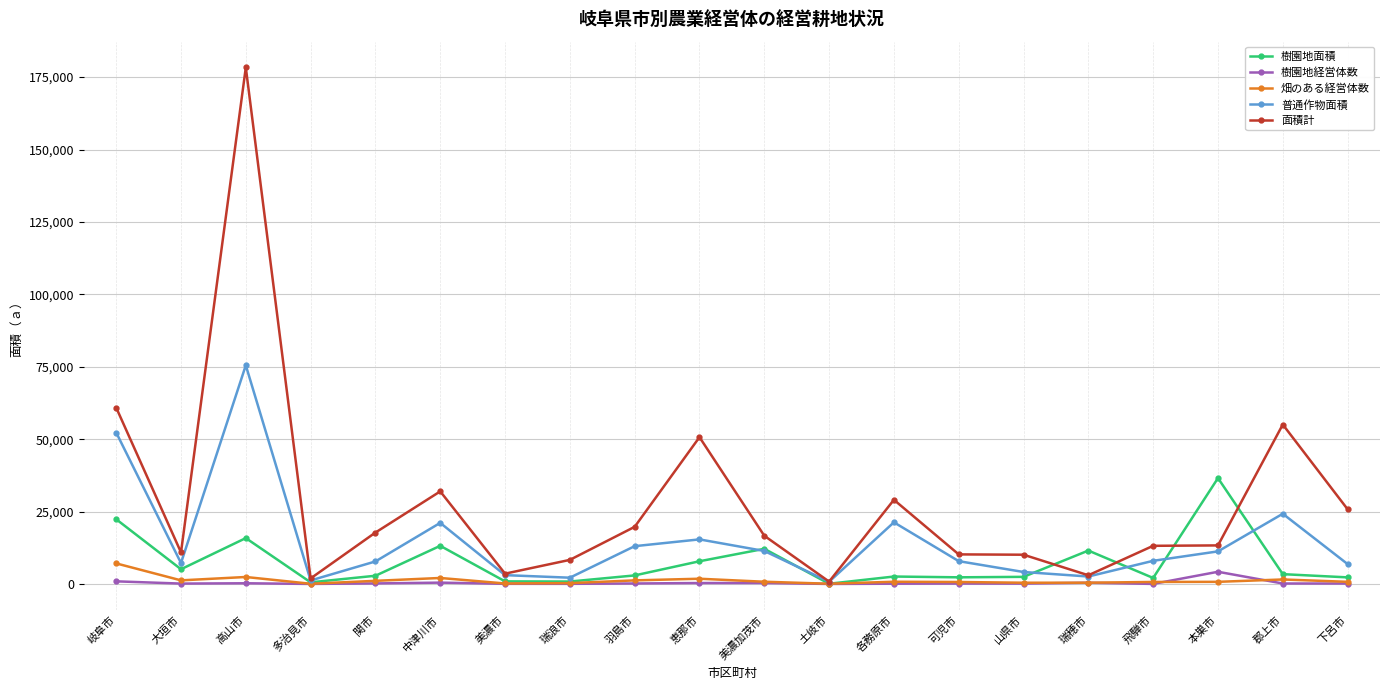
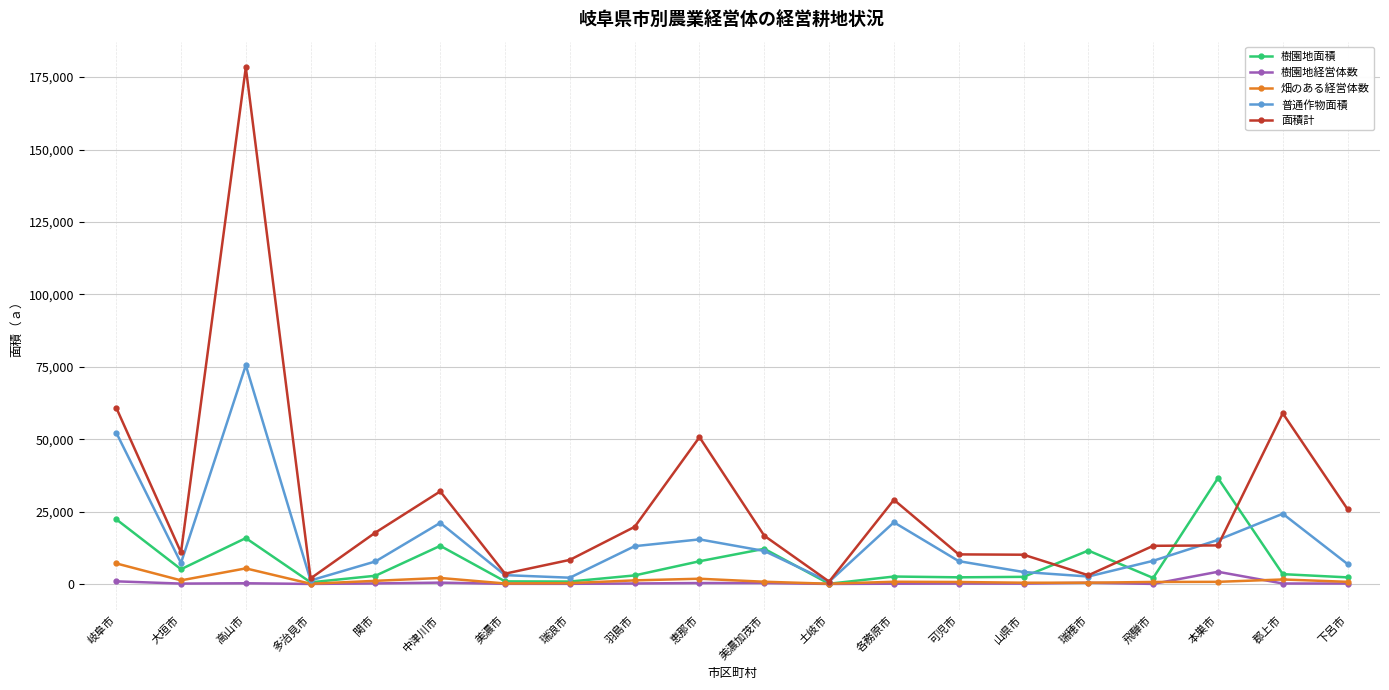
  {
    "樹園地面積": {
      "岐阜市": "22,000",
      "大垣市": "5,000",
      "高山市": "16,000",
      "関市": "3,000",
      "中津川市": "13,000",
      "羽島市": "3,000",
      "恵那市": "8,000",
      "各務原市": "3,000",
      "可児市": "2,000",
      "山県市": "2,000",
      "瑞穂市": "12,000",
      "飛騨市": "2,000",
      "本巣市": "37,000",
      "郡上市": "3,000",
      "下呂市": "2,000"
    },
    "樹園地経営体数": {
      "岐阜市": "1,000",
      "大垣市": "0",
      "高山市": "0",
      "関市": "0",
      "中津川市": "0",
      "羽島市": "0",
      "恵那市": "0",
      "本巣市": "4,000",
      "郡上市": "0"
    },
    "畑のある経営体数": {
      "岐阜市": "7,000",
      "大垣市": "1,000",
-     "高山市": "2,000",
+     "高山市": "5,000",
      "関市": "1,000",
      "中津川市": "2,000",
      "羽島市": "1,000",
      "恵那市": "2,000",
      "本巣市": "1,000",
      "郡上市": "2,000"
    },
    "普通作物面積": {
      "岐阜市": "52,000",
      "大垣市": "7,000",
      "高山市": "75,000",
      "関市": "8,000",
      "中津川市": "21,000",
      "瑞浪市": "2,000",
      "羽島市": "13,000",
      "恵那市": "15,000",
      "各務原市": "21,000",
      "可児市": "8,000",
      "山県市": "4,000",
      "飛騨市": "8,000",
-     "本巣市": "11,000",
+     "本巣市": "15,000",
      "郡上市": "24,000",
      "下呂市": "7,000"
    },
    "面積計": {
      "岐阜市": "61,000",
      "大垣市": "11,000",
      "高山市": "178,000",
      "関市": "18,000",
      "中津川市": "32,000",
      "瑞浪市": "8,000",
      "羽島市": "20,000",
      "恵那市": "51,000",
      "美濃加茂市": "17,000",
      "各務原市": "29,000",
      "可児市": "10,000",
      "山県市": "10,000",
      "飛騨市": "13,000",
      "本巣市": "13,000",
-     "郡上市": "55,000",
+     "郡上市": "59,000",
      "下呂市": "26,000"
    }
  }
